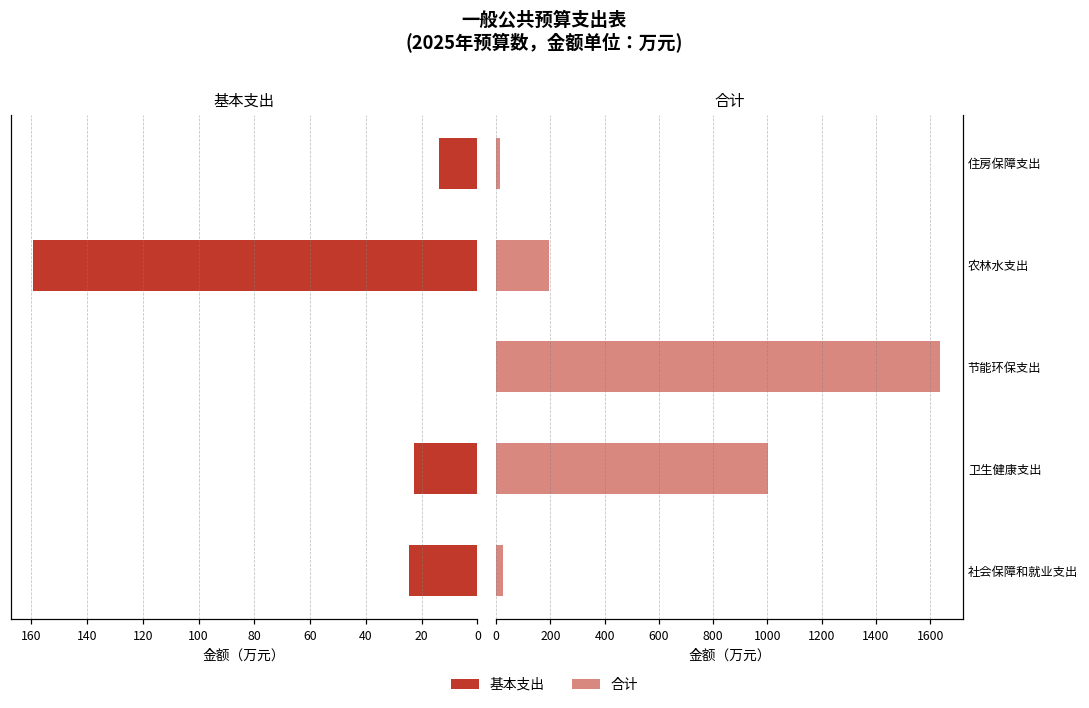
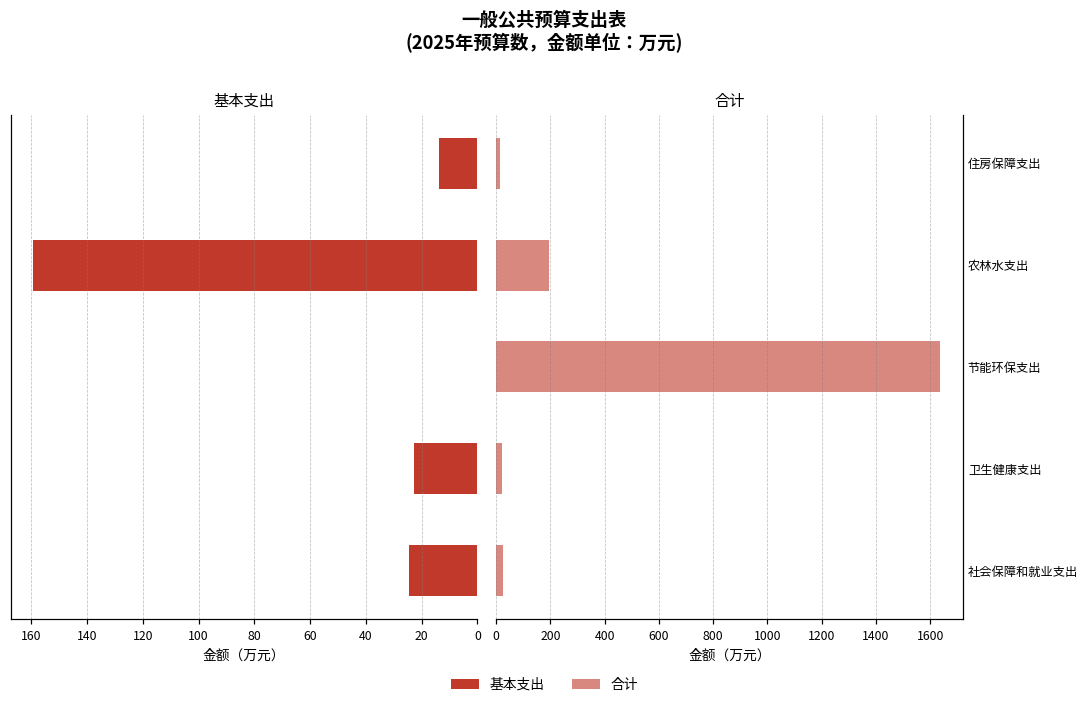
  {
    "合计": {
      "住房保障支出": 10,
      "农林水支出": 190,
      "节能环保支出": 1640,
-     "卫生健康支出": 1000,
+     "卫生健康支出": 20,
      "社会保障和就业支出": 20
    }
  }
